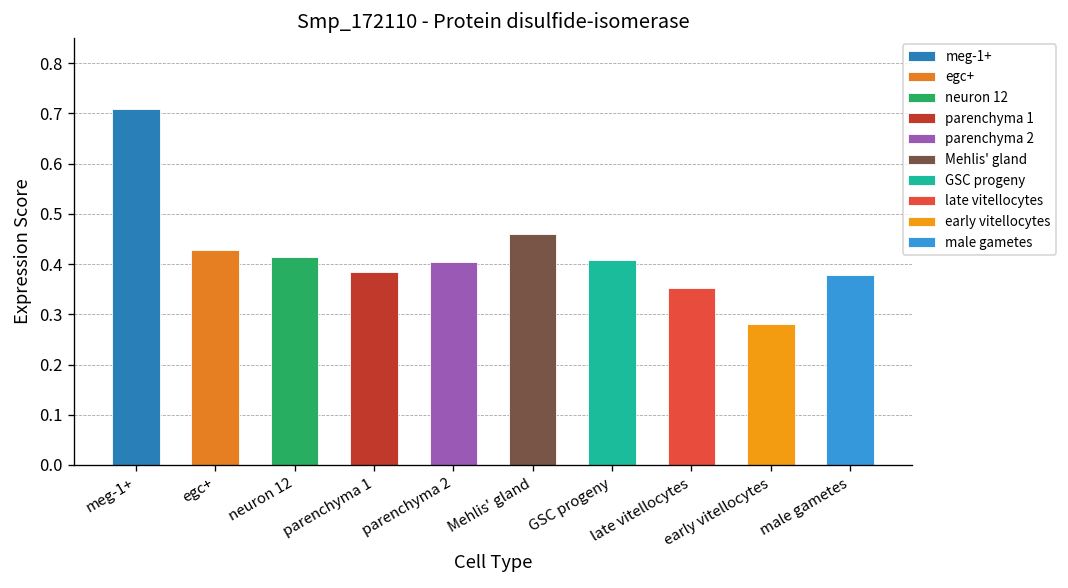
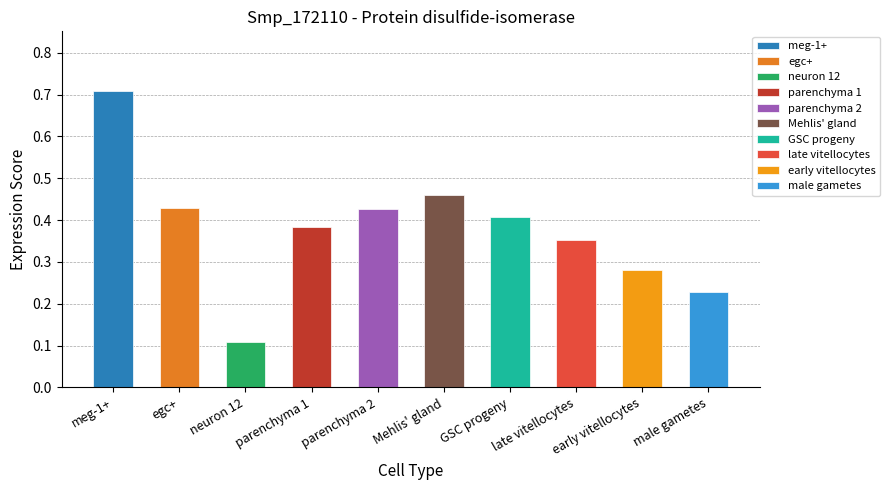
  {
    "meg-1+": 0.71,
    "egc+": 0.43,
-   "neuron 12": 0.41,
+   "neuron 12": 0.11,
    "parenchyma 1": 0.38,
-   "parenchyma 2": 0.40,
+   "parenchyma 2": 0.43,
    "Mehlis' gland": 0.46,
    "GSC progeny": 0.41,
    "late vitellocytes": 0.35,
    "early vitellocytes": 0.28,
-   "male gametes": 0.38
+   "male gametes": 0.23
  }
